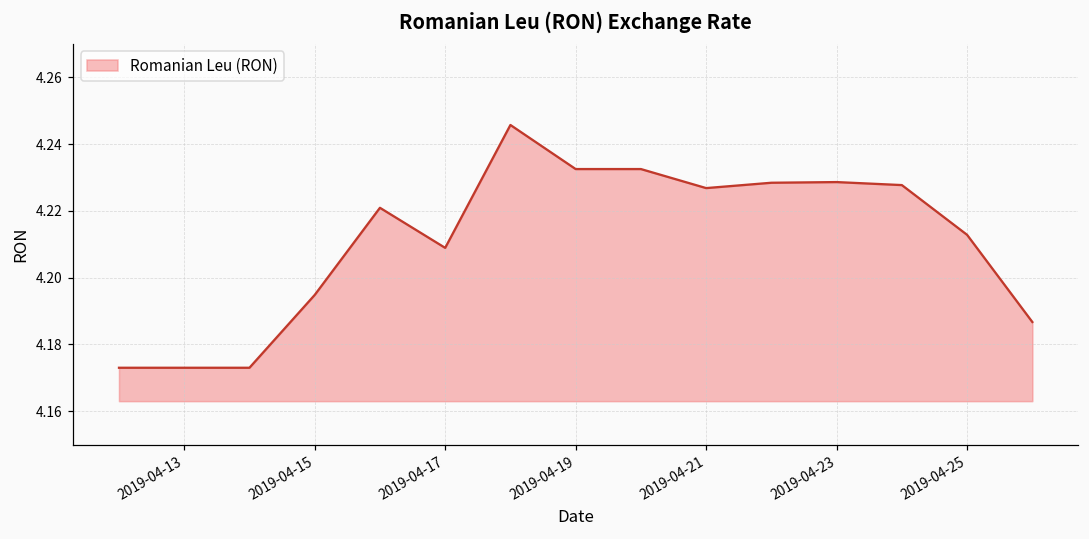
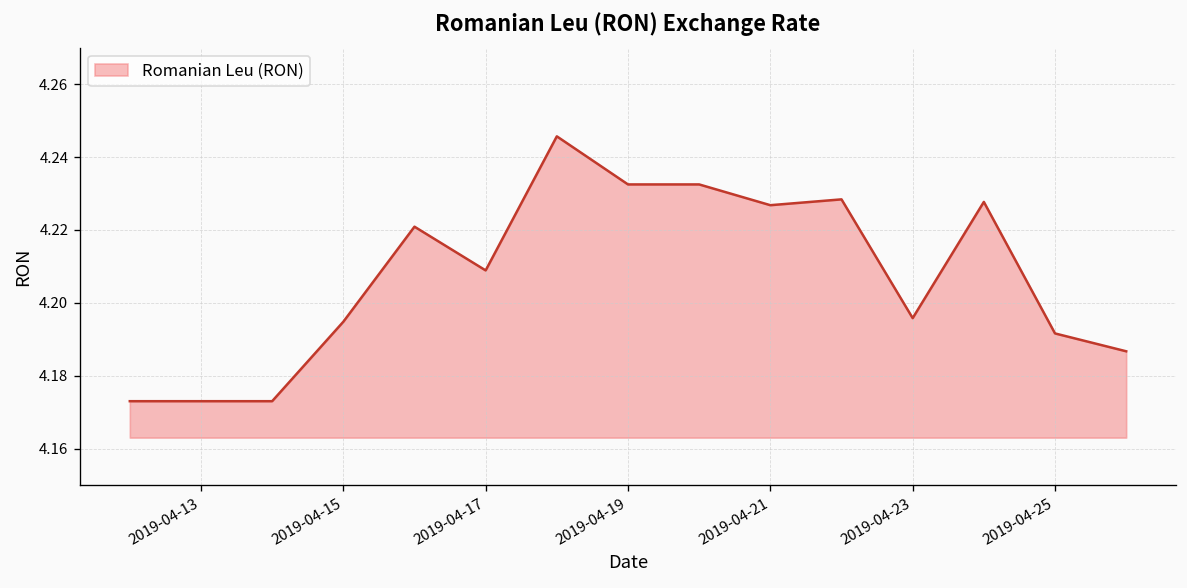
  {
    "2019-04-13": 4.173,
    "2019-04-15": 4.195,
    "2019-04-17": 4.209,
    "2019-04-19": 4.233,
    "2019-04-21": 4.227,
-   "2019-04-23": 4.229,
-   "2019-04-25": 4.213
+   "2019-04-23": 4.196,
+   "2019-04-25": 4.192
  }
